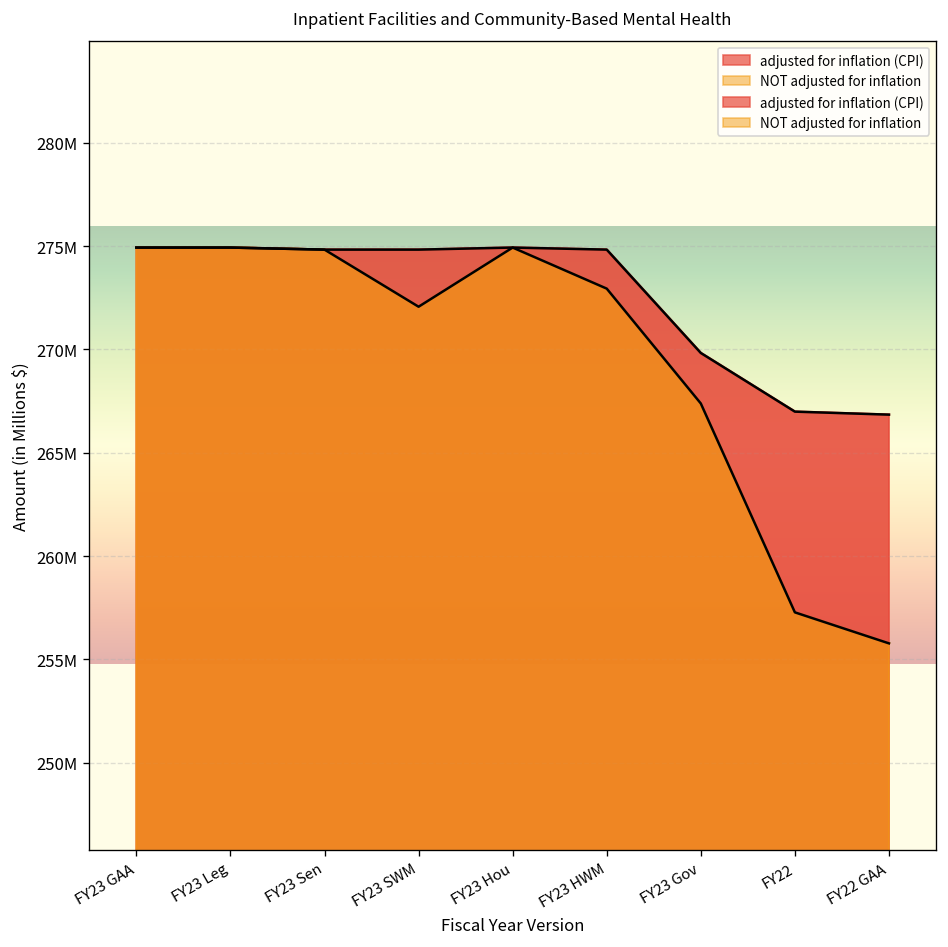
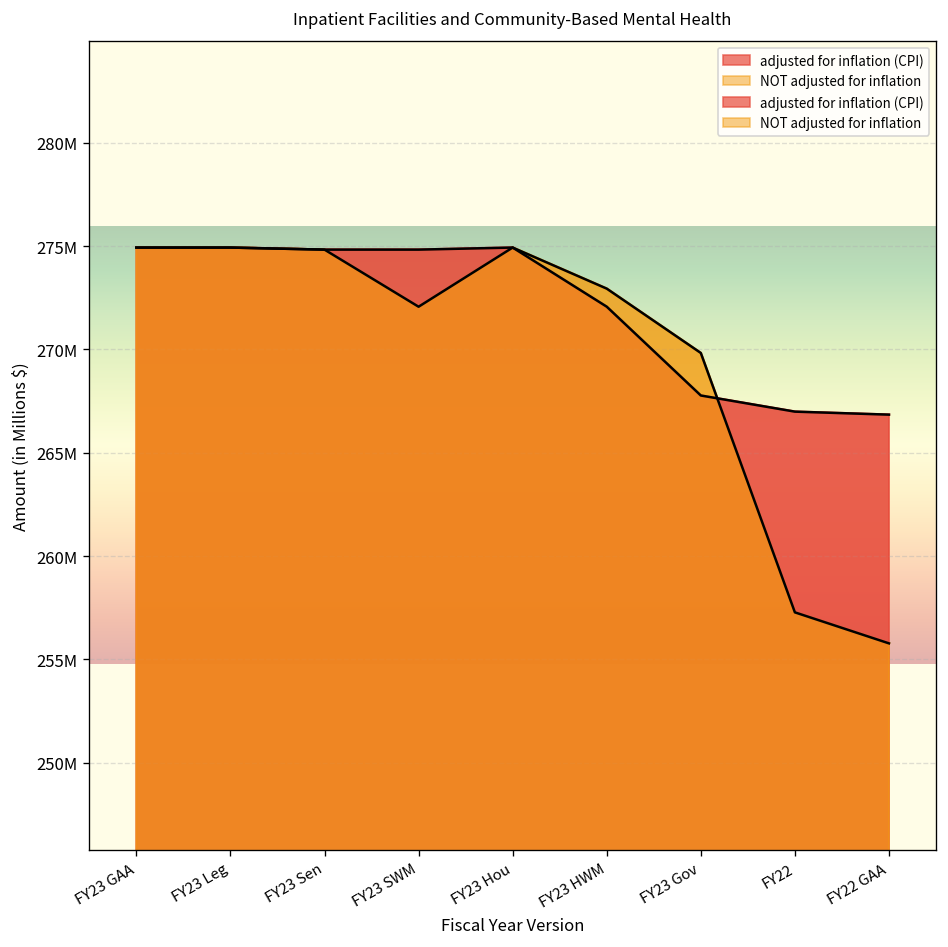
  {
    "adjusted for inflation (CPI)": {
      "FY23 SWM": 274800000,
-     "FY23 HWM": 274800000,
-     "FY23 Gov": 269800000,
+     "FY23 HWM": 272100000,
+     "FY23 Gov": 267800000,
      "FY22": 267000000,
      "FY22 GAA": 266800000
    },
    "NOT adjusted for inflation": {
      "FY23 SWM": 272100000,
      "FY23 HWM": 272900000,
-     "FY23 Gov": 267400000,
+     "FY23 Gov": 269800000,
      "FY22": 257300000,
      "FY22 GAA": 255800000
    }
  }
